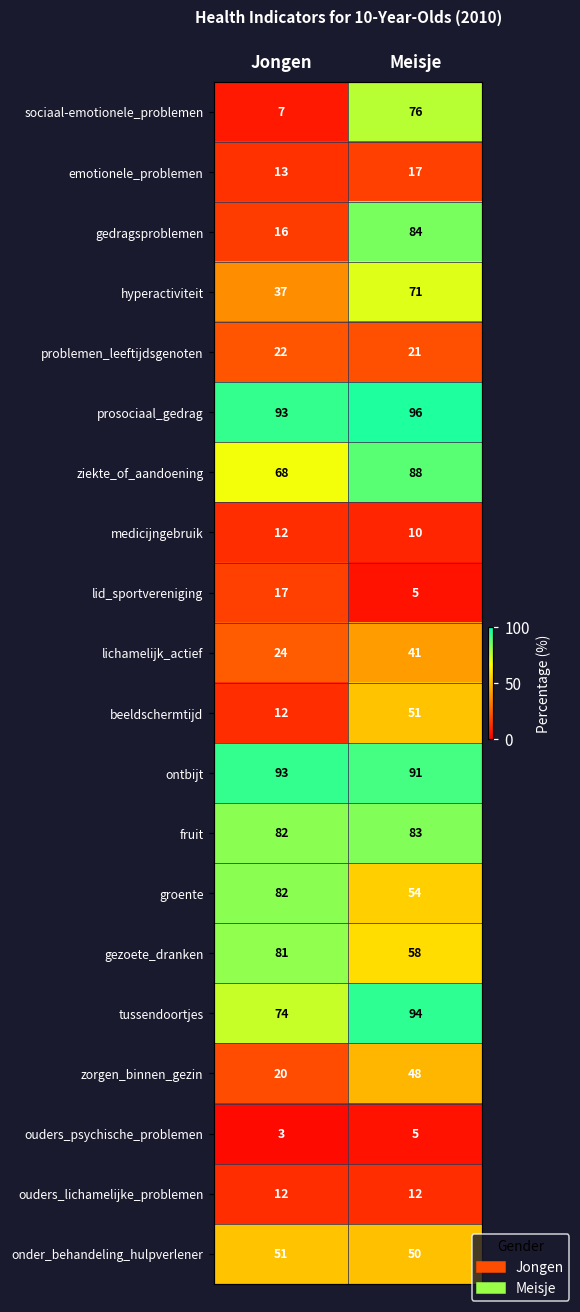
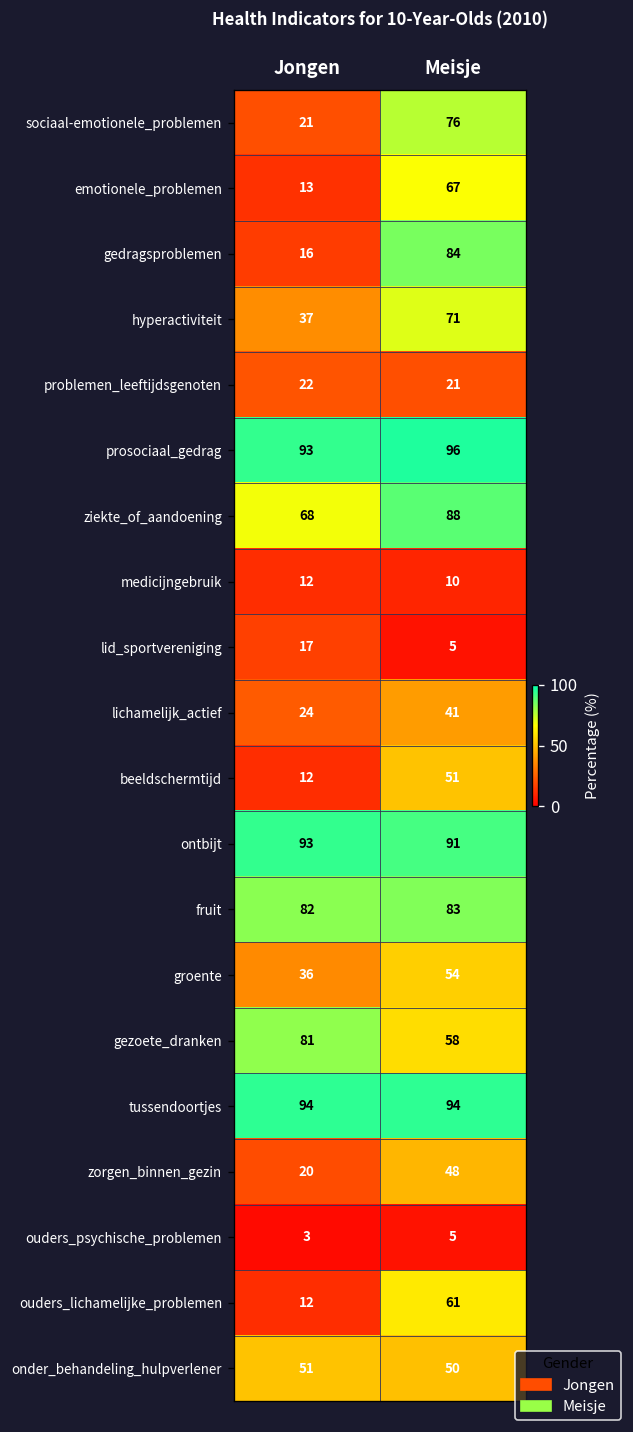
  {
    "sociaal-emotionele_problemen": {
-     "Jongen": 7,
+     "Jongen": 21,
      "Meisje": 76
    },
    "emotionele_problemen": {
      "Jongen": 13,
-     "Meisje": 17
+     "Meisje": 67
    },
    "gedragsproblemen": {
      "Jongen": 16,
      "Meisje": 84
    },
    "hyperactiviteit": {
      "Jongen": 37,
      "Meisje": 71
    },
    "problemen_leeftijdsgenoten": {
      "Jongen": 22,
      "Meisje": 21
    },
    "prosociaal_gedrag": {
      "Jongen": 93,
      "Meisje": 96
    },
    "ziekte_of_aandoening": {
      "Jongen": 68,
      "Meisje": 88
    },
    "medicijngebruik": {
      "Jongen": 12,
      "Meisje": 10
    },
    "lid_sportvereniging": {
      "Jongen": 17,
      "Meisje": 5
    },
    "lichamelijk_actief": {
      "Jongen": 24,
      "Meisje": 41
    },
    "beeldschermtijd": {
      "Jongen": 12,
      "Meisje": 51
    },
    "ontbijt": {
      "Jongen": 93,
      "Meisje": 91
    },
    "fruit": {
      "Jongen": 82,
      "Meisje": 83
    },
    "groente": {
-     "Jongen": 82,
+     "Jongen": 36,
      "Meisje": 54
    },
    "gezoete_dranken": {
      "Jongen": 81,
      "Meisje": 58
    },
    "tussendoortjes": {
-     "Jongen": 74,
+     "Jongen": 94,
      "Meisje": 94
    },
    "zorgen_binnen_gezin": {
      "Jongen": 20,
      "Meisje": 48
    },
    "ouders_psychische_problemen": {
      "Jongen": 3,
      "Meisje": 5
    },
    "ouders_lichamelijke_problemen": {
      "Jongen": 12,
-     "Meisje": 12
+     "Meisje": 61
    },
    "onder_behandeling_hulpverlener": {
      "Jongen": 51,
      "Meisje": 50
    }
  }
